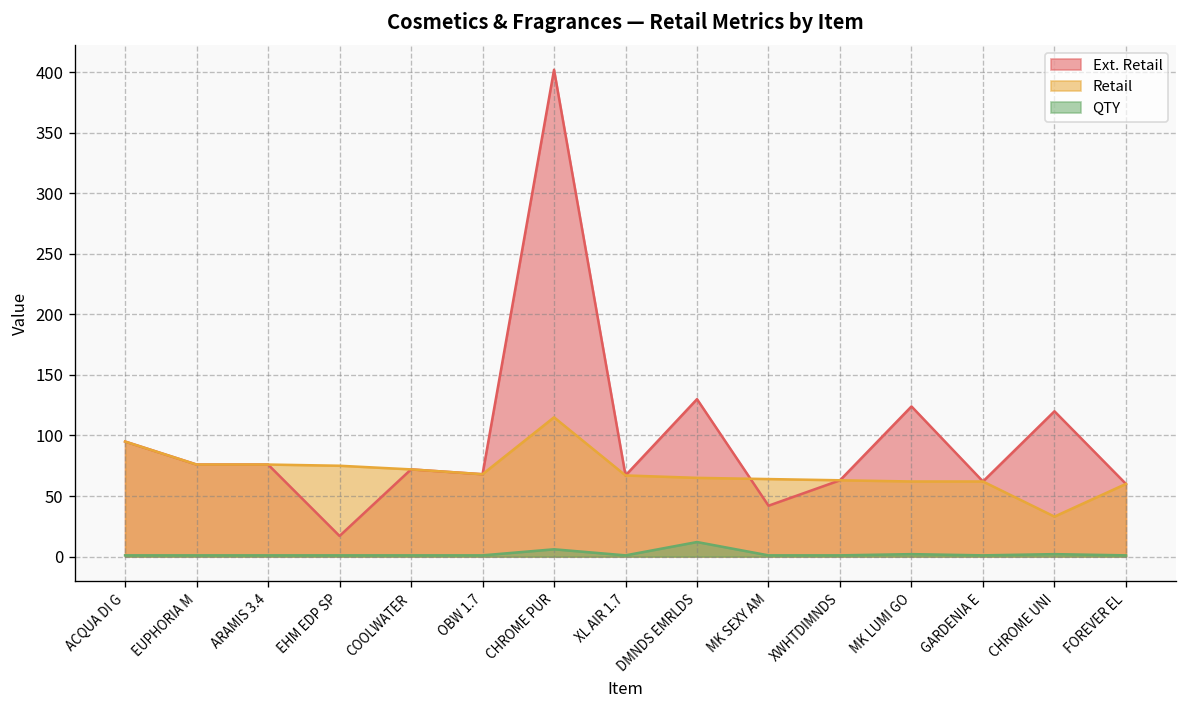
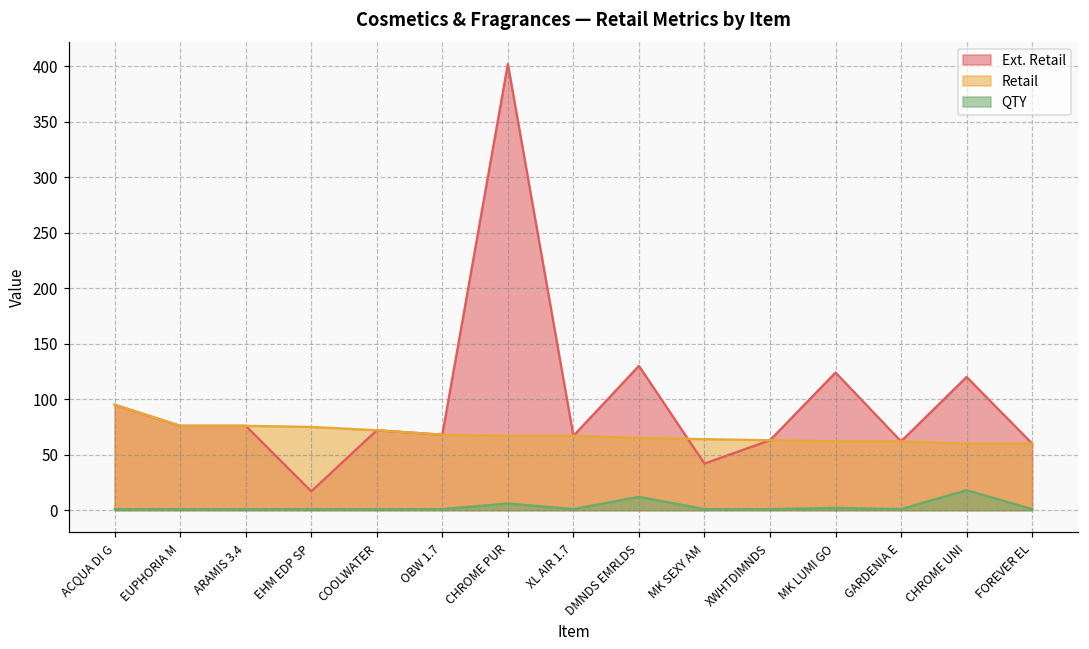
  {
    "Ext. Retail": {
      "EHM EDP SP": 17,
      "CHROME PUR": 402,
      "DMNDS EMRLDS": 130,
      "MK SEXY AM": 42,
      "MK LUMI GO": 124,
      "CHROME UNI": 120
    },
    "Retail": {
      "EHM EDP SP": 75,
-     "CHROME PUR": 115,
+     "CHROME PUR": 67,
      "DMNDS EMRLDS": 65,
      "MK SEXY AM": 64,
      "MK LUMI GO": 62,
-     "CHROME UNI": 33
+     "CHROME UNI": 60
    },
    "QTY": {
      "ACQUA DI G": 1,
      "EUPHORIA M": 1,
      "ARAMIS 3.4": 1,
      "EHM EDP SP": 1,
      "COOLWATER": 1,
      "OBW 1.7": 1,
      "CHROME PUR": 6,
      "XL AIR 1.7": 1,
      "DMNDS EMRLDS": 12,
      "MK SEXY AM": 1,
      "XWHTDIMNDS": 1,
      "MK LUMI GO": 2,
      "GARDENIA E": 1,
-     "CHROME UNI": 2,
+     "CHROME UNI": 18,
      "FOREVER EL": 1
    }
  }
